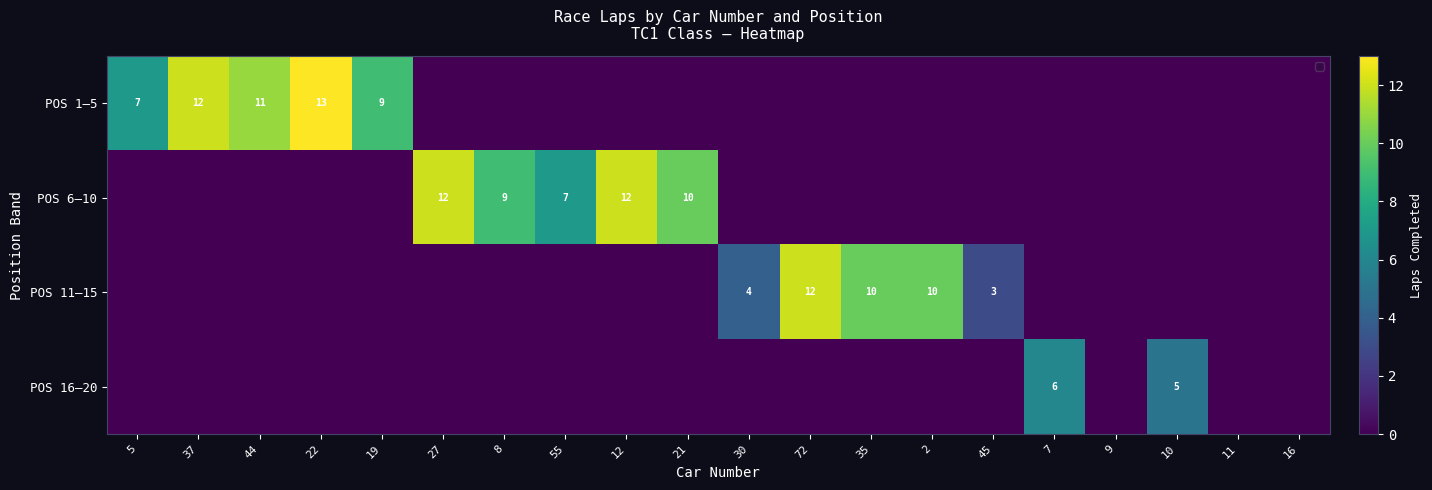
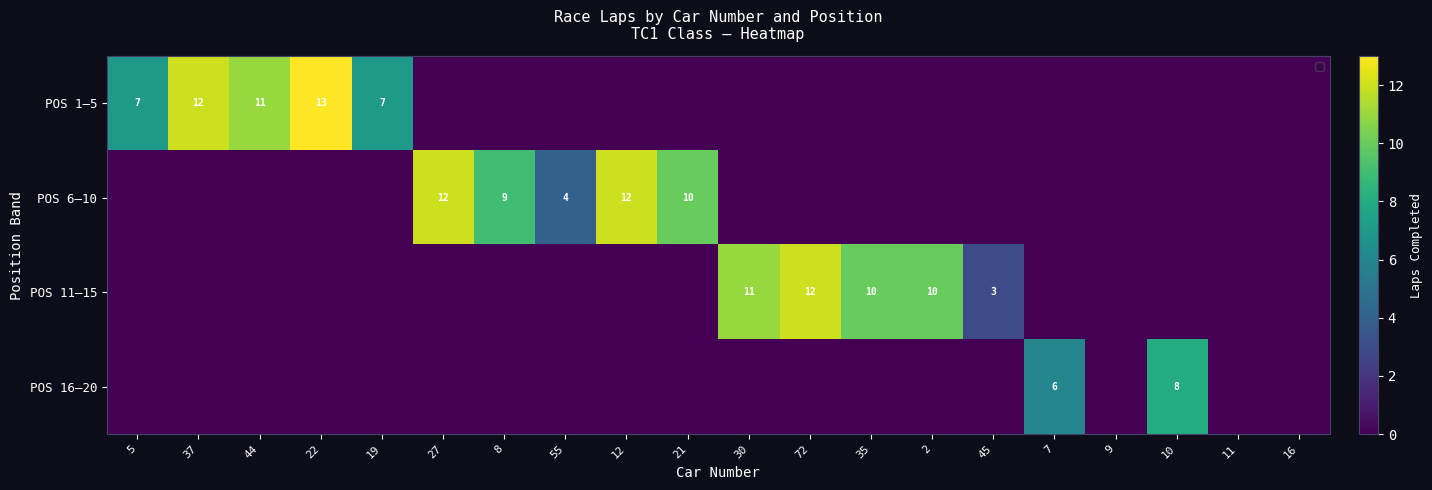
  {
    "POS 1–5": {
      "5": 7,
      "37": 12,
      "44": 11,
      "22": 13,
-     "19": 9
+     "19": 7
    },
    "POS 6–10": {
      "27": 12,
      "8": 9,
-     "55": 7,
+     "55": 4,
      "12": 12,
      "21": 10
    },
    "POS 11–15": {
-     "30": 4,
+     "30": 11,
      "72": 12,
      "35": 10,
      "2": 10,
      "45": 3
    },
    "POS 16–20": {
      "7": 6,
-     "10": 5
+     "10": 8
    }
  }
